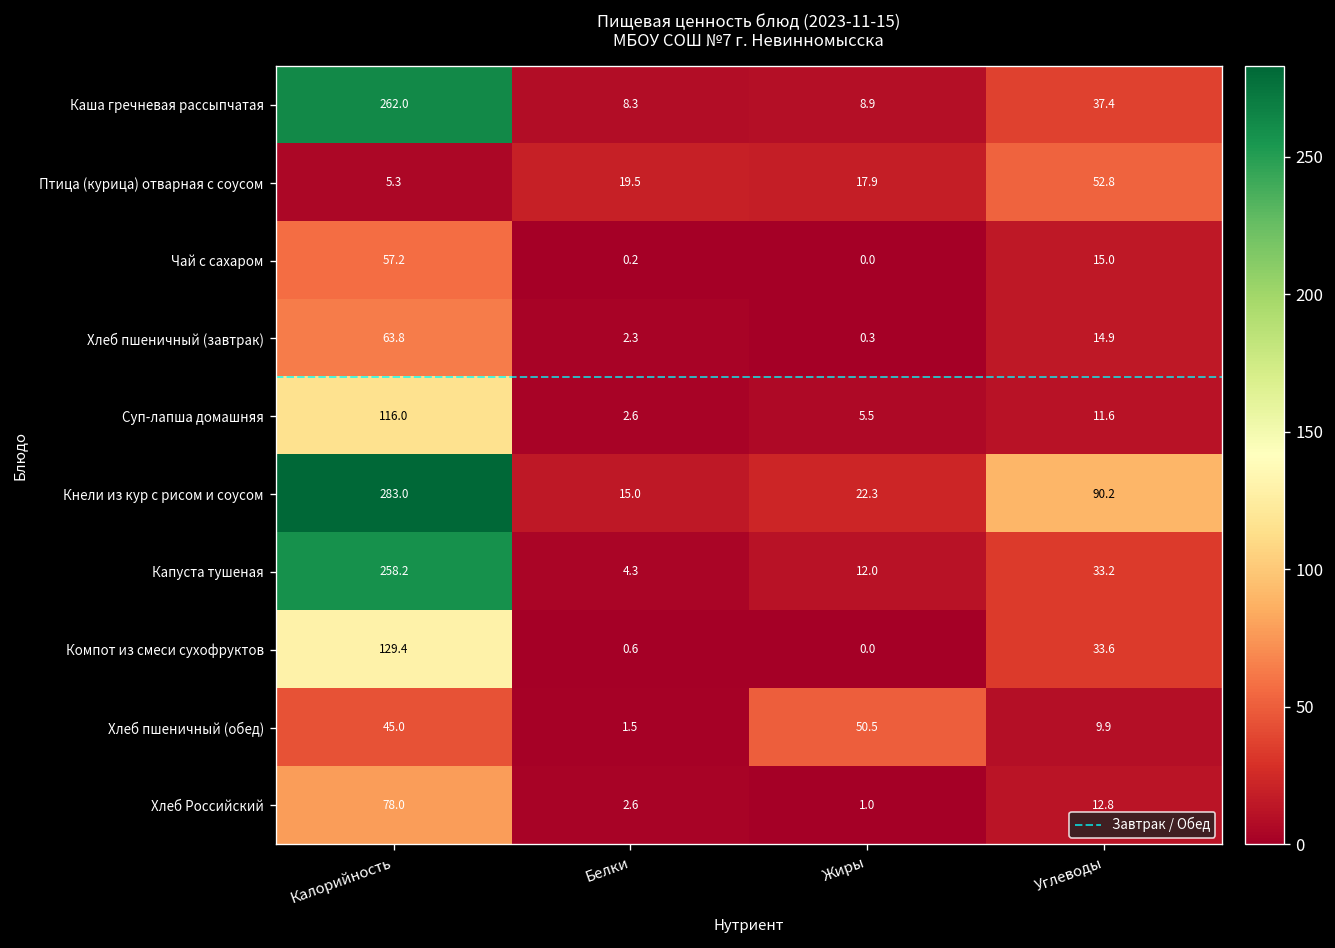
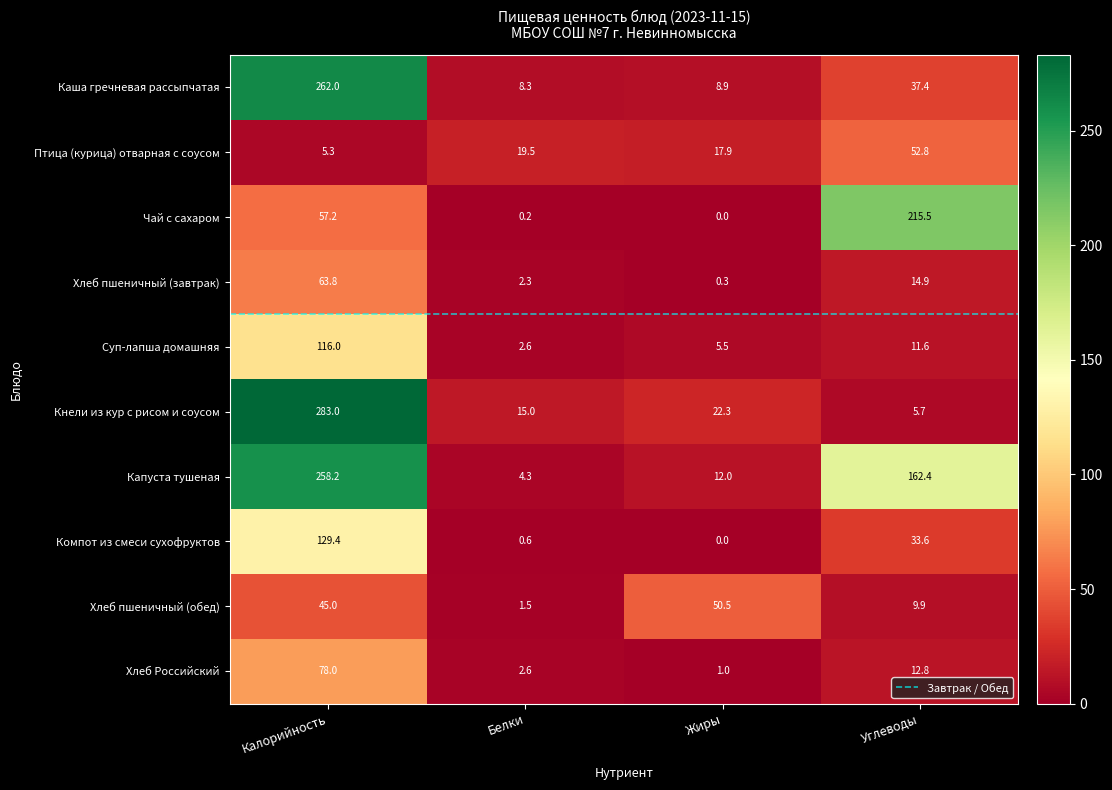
  {
    "Каша гречневая рассыпчатая": {
      "Калорийность": 262.0,
      "Белки": 8.3,
      "Жиры": 8.9,
      "Углеводы": 37.4
    },
    "Птица (курица) отварная с соусом": {
      "Калорийность": 5.3,
      "Белки": 19.5,
      "Жиры": 17.9,
      "Углеводы": 52.8
    },
    "Чай с сахаром": {
      "Калорийность": 57.2,
      "Белки": 0.2,
      "Жиры": 0.0,
-     "Углеводы": 15.0
+     "Углеводы": 215.5
    },
    "Хлеб пшеничный (завтрак)": {
      "Калорийность": 63.8,
      "Белки": 2.3,
      "Жиры": 0.3,
      "Углеводы": 14.9
    },
    "Суп-лапша домашняя": {
      "Калорийность": 116.0,
      "Белки": 2.6,
      "Жиры": 5.5,
      "Углеводы": 11.6
    },
    "Кнели из кур с рисом и соусом": {
      "Калорийность": 283.0,
      "Белки": 15.0,
      "Жиры": 22.3,
-     "Углеводы": 90.2
+     "Углеводы": 5.7
    },
    "Капуста тушеная": {
      "Калорийность": 258.2,
      "Белки": 4.3,
      "Жиры": 12.0,
-     "Углеводы": 33.2
+     "Углеводы": 162.4
    },
    "Компот из смеси сухофруктов": {
      "Калорийность": 129.4,
      "Белки": 0.6,
      "Жиры": 0.0,
      "Углеводы": 33.6
    },
    "Хлеб пшеничный (обед)": {
      "Калорийность": 45.0,
      "Белки": 1.5,
      "Жиры": 50.5,
      "Углеводы": 9.9
    },
    "Хлеб Российский": {
      "Калорийность": 78.0,
      "Белки": 2.6,
      "Жиры": 1.0,
      "Углеводы": 12.8
    }
  }
